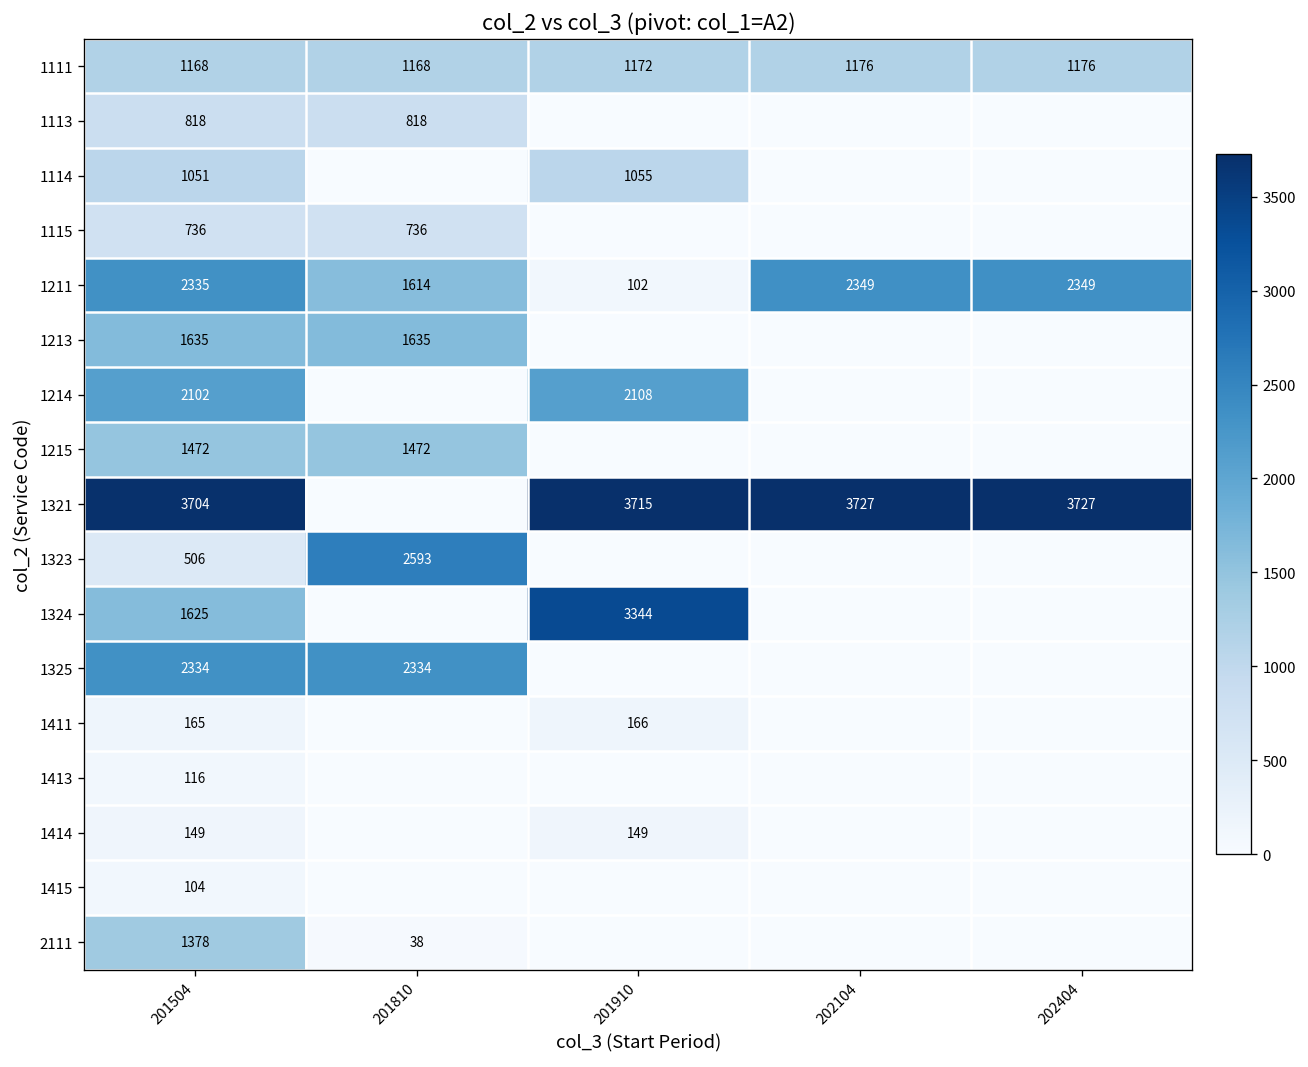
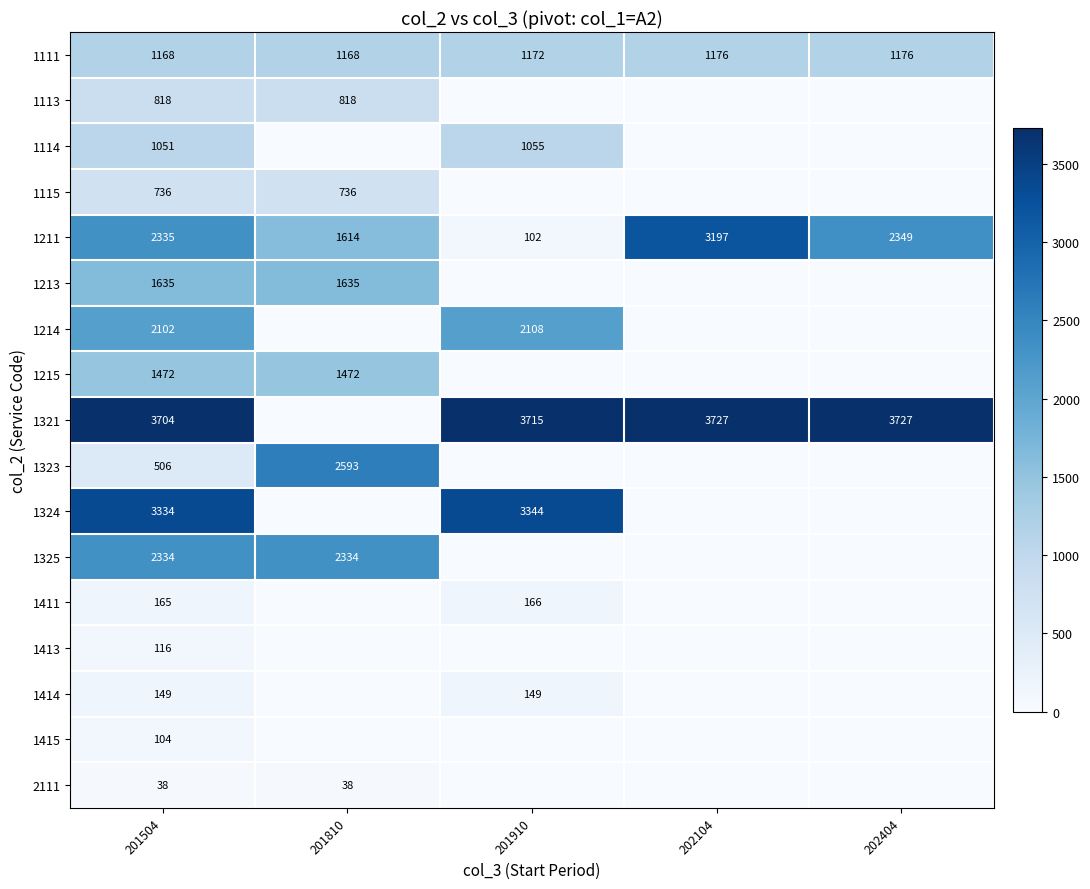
  {
    "1111": {
      "201504": 1168,
      "201810": 1168,
      "201910": 1172,
      "202104": 1176,
      "202404": 1176
    },
    "1113": {
      "201504": 818,
      "201810": 818
    },
    "1114": {
      "201504": 1051,
      "201910": 1055
    },
    "1115": {
      "201504": 736,
      "201810": 736
    },
    "1211": {
      "201504": 2335,
      "201810": 1614,
      "201910": 102,
-     "202104": 2349,
+     "202104": 3197,
      "202404": 2349
    },
    "1213": {
      "201504": 1635,
      "201810": 1635
    },
    "1214": {
      "201504": 2102,
      "201910": 2108
    },
    "1215": {
      "201504": 1472,
      "201810": 1472
    },
    "1321": {
      "201504": 3704,
      "201910": 3715,
      "202104": 3727,
      "202404": 3727
    },
    "1323": {
      "201504": 506,
      "201810": 2593
    },
    "1324": {
-     "201504": 1625,
+     "201504": 3334,
      "201910": 3344
    },
    "1325": {
      "201504": 2334,
      "201810": 2334
    },
    "1411": {
      "201504": 165,
      "201910": 166
    },
    "1413": {
      "201504": 116
    },
    "1414": {
      "201504": 149,
      "201910": 149
    },
    "1415": {
      "201504": 104
    },
    "2111": {
-     "201504": 1378,
+     "201504": 38,
      "201810": 38
    }
  }
